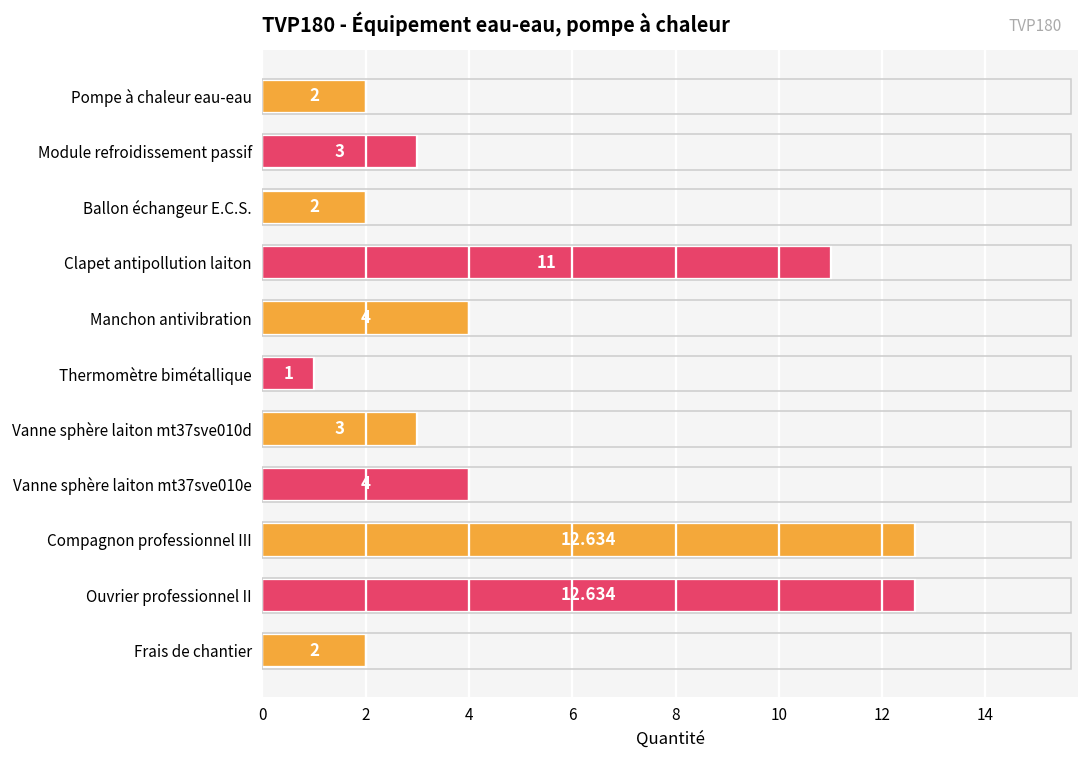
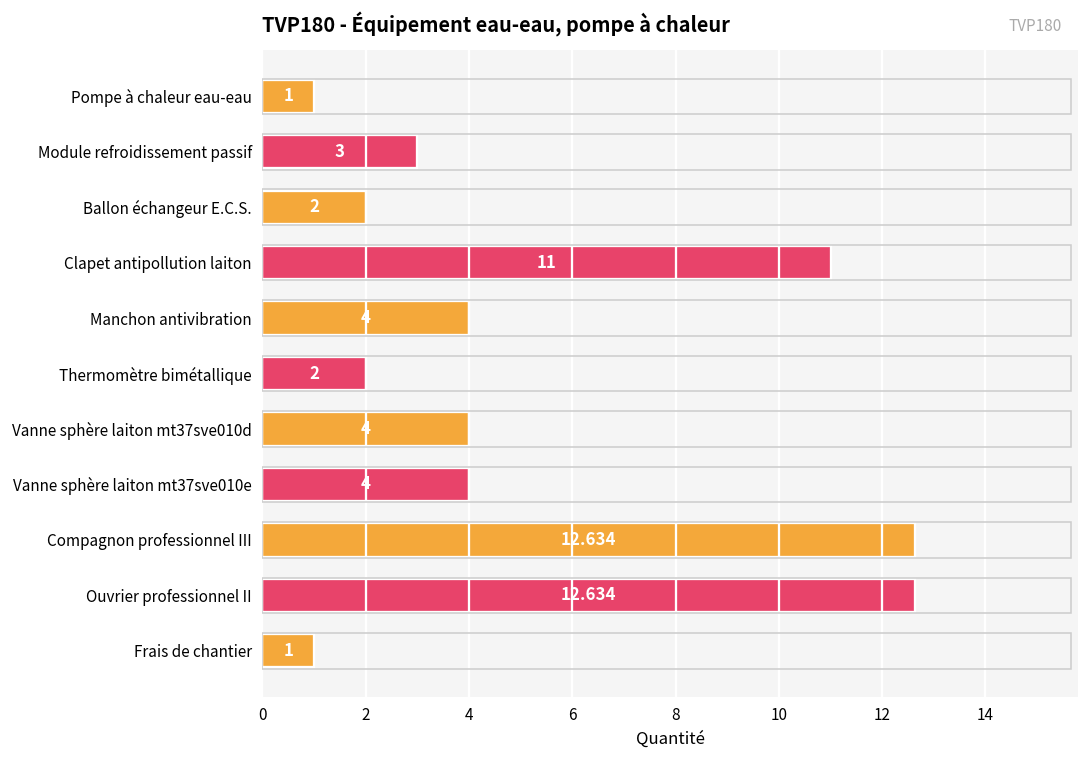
  {
-   "Pompe à chaleur eau-eau": 2,
+   "Pompe à chaleur eau-eau": 1,
    "Module refroidissement passif": 3,
    "Ballon échangeur E.C.S.": 2,
    "Clapet antipollution laiton": 11,
    "Manchon antivibration": 4,
-   "Thermomètre bimétallique": 1,
-   "Vanne sphère laiton mt37sve010d": 3,
+   "Thermomètre bimétallique": 2,
+   "Vanne sphère laiton mt37sve010d": 4,
    "Vanne sphère laiton mt37sve010e": 4,
    "Compagnon professionnel III": 12.634,
    "Ouvrier professionnel II": 12.634,
-   "Frais de chantier": 2
+   "Frais de chantier": 1
  }
